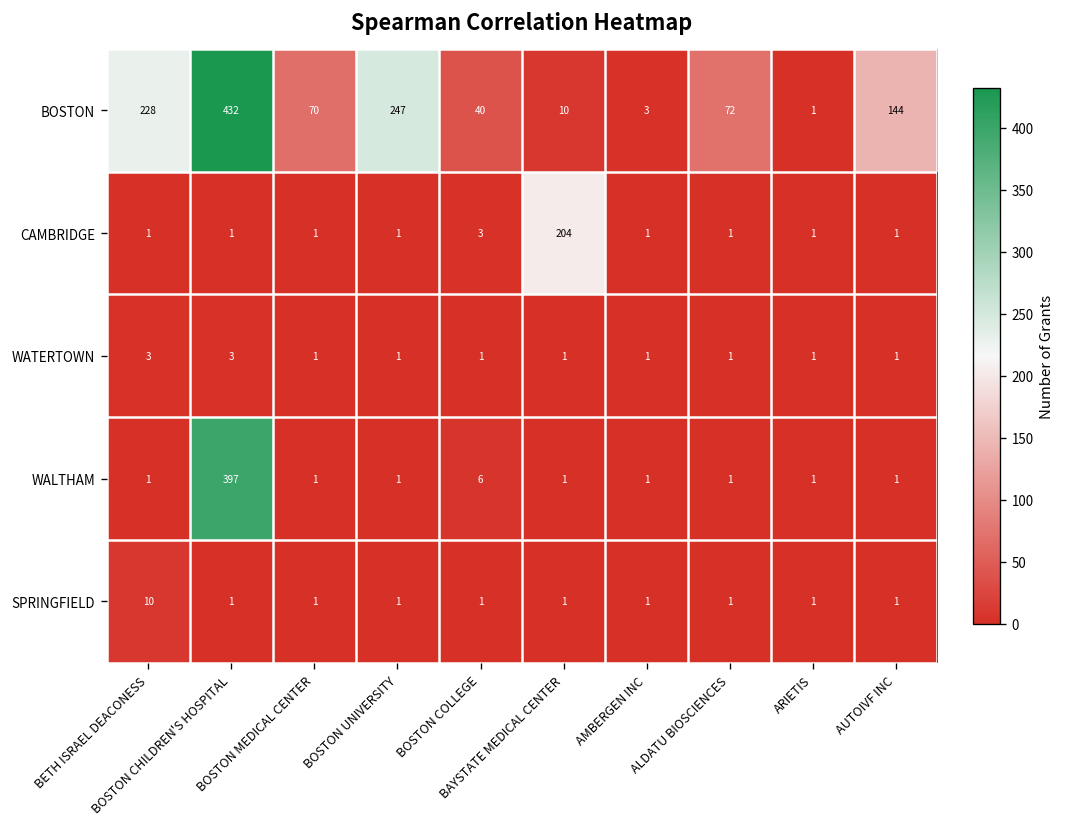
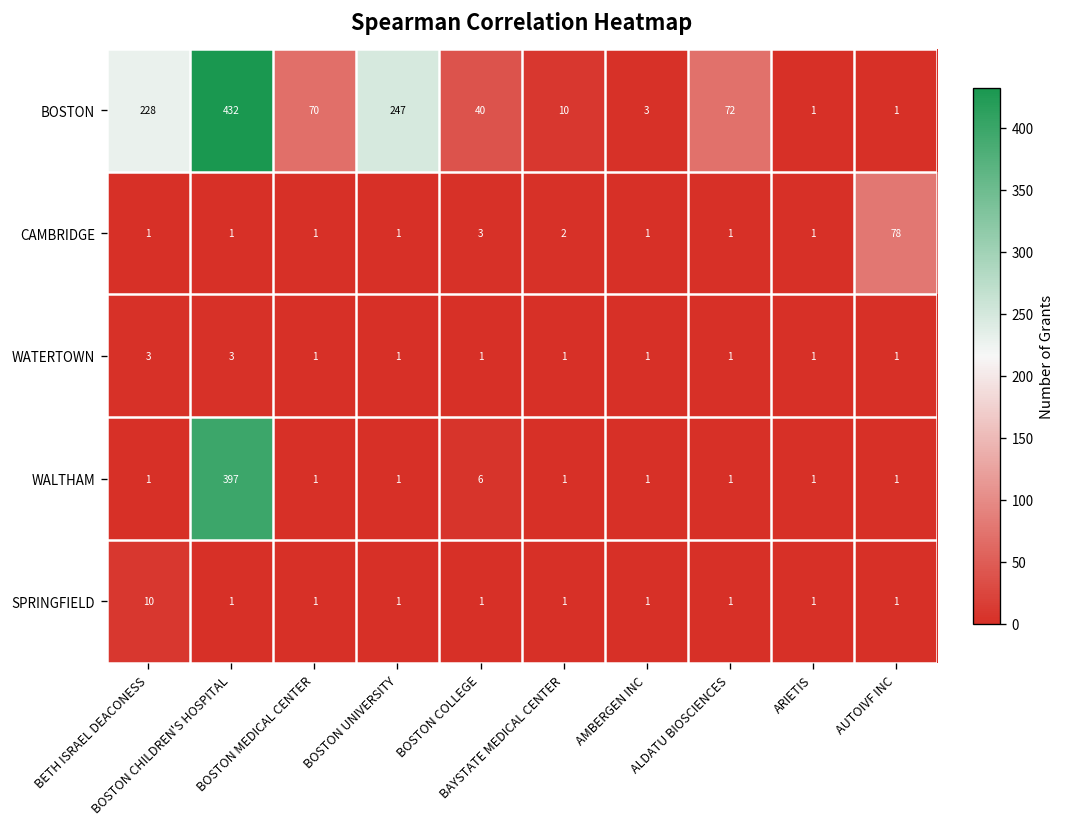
  {
    "BOSTON": {
      "BETH ISRAEL DEACONESS": 228,
      "BOSTON CHILDREN'S HOSPITAL": 432,
      "BOSTON MEDICAL CENTER": 70,
      "BOSTON UNIVERSITY": 247,
      "BOSTON COLLEGE": 40,
      "BAYSTATE MEDICAL CENTER": 10,
      "AMBERGEN INC": 3,
      "ALDATU BIOSCIENCES": 72,
      "ARIETIS": 1,
-     "AUTOIVF INC": 144
+     "AUTOIVF INC": 1
    },
    "CAMBRIDGE": {
      "BETH ISRAEL DEACONESS": 1,
      "BOSTON CHILDREN'S HOSPITAL": 1,
      "BOSTON MEDICAL CENTER": 1,
      "BOSTON UNIVERSITY": 1,
      "BOSTON COLLEGE": 3,
-     "BAYSTATE MEDICAL CENTER": 204,
+     "BAYSTATE MEDICAL CENTER": 2,
      "AMBERGEN INC": 1,
      "ALDATU BIOSCIENCES": 1,
      "ARIETIS": 1,
-     "AUTOIVF INC": 1
+     "AUTOIVF INC": 78
    },
    "WATERTOWN": {
      "BETH ISRAEL DEACONESS": 3,
      "BOSTON CHILDREN'S HOSPITAL": 3,
      "BOSTON MEDICAL CENTER": 1,
      "BOSTON UNIVERSITY": 1,
      "BOSTON COLLEGE": 1,
      "BAYSTATE MEDICAL CENTER": 1,
      "AMBERGEN INC": 1,
      "ALDATU BIOSCIENCES": 1,
      "ARIETIS": 1,
      "AUTOIVF INC": 1
    },
    "WALTHAM": {
      "BETH ISRAEL DEACONESS": 1,
      "BOSTON CHILDREN'S HOSPITAL": 397,
      "BOSTON MEDICAL CENTER": 1,
      "BOSTON UNIVERSITY": 1,
      "BOSTON COLLEGE": 6,
      "BAYSTATE MEDICAL CENTER": 1,
      "AMBERGEN INC": 1,
      "ALDATU BIOSCIENCES": 1,
      "ARIETIS": 1,
      "AUTOIVF INC": 1
    },
    "SPRINGFIELD": {
      "BETH ISRAEL DEACONESS": 10,
      "BOSTON CHILDREN'S HOSPITAL": 1,
      "BOSTON MEDICAL CENTER": 1,
      "BOSTON UNIVERSITY": 1,
      "BOSTON COLLEGE": 1,
      "BAYSTATE MEDICAL CENTER": 1,
      "AMBERGEN INC": 1,
      "ALDATU BIOSCIENCES": 1,
      "ARIETIS": 1,
      "AUTOIVF INC": 1
    }
  }
